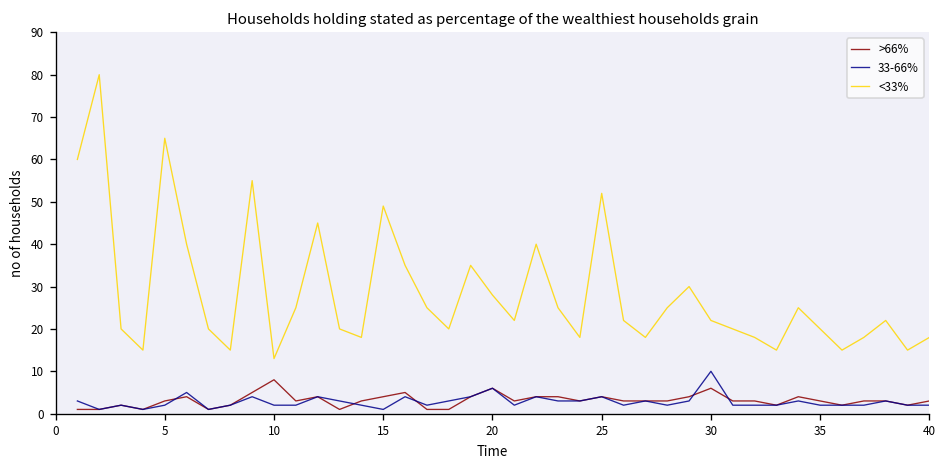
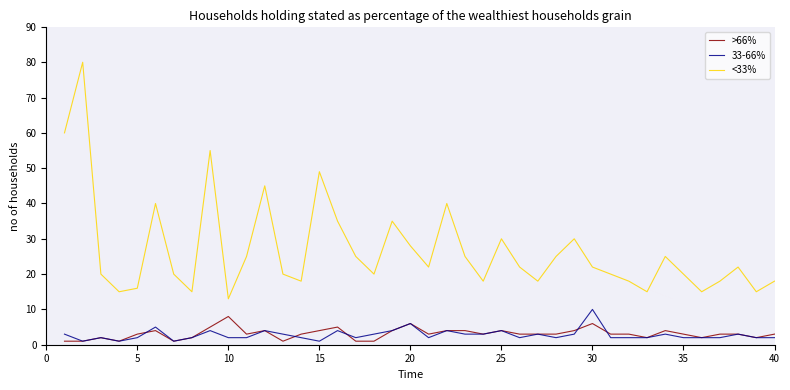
  {
    ">66%": {
      "5": 3,
      "10": 8,
      "15": 4,
      "30": 6,
      "35": 3,
      "40": 3
    },
    "33-66%": {
      "5": 2,
      "10": 2,
      "15": 1,
      "30": 10,
      "35": 2,
      "40": 2
    },
    "<33%": {
-     "5": 65,
+     "5": 16,
      "10": 13,
      "15": 49,
      "20": 28,
-     "25": 52,
+     "25": 30,
      "30": 22,
      "35": 20,
      "40": 18
    }
  }
